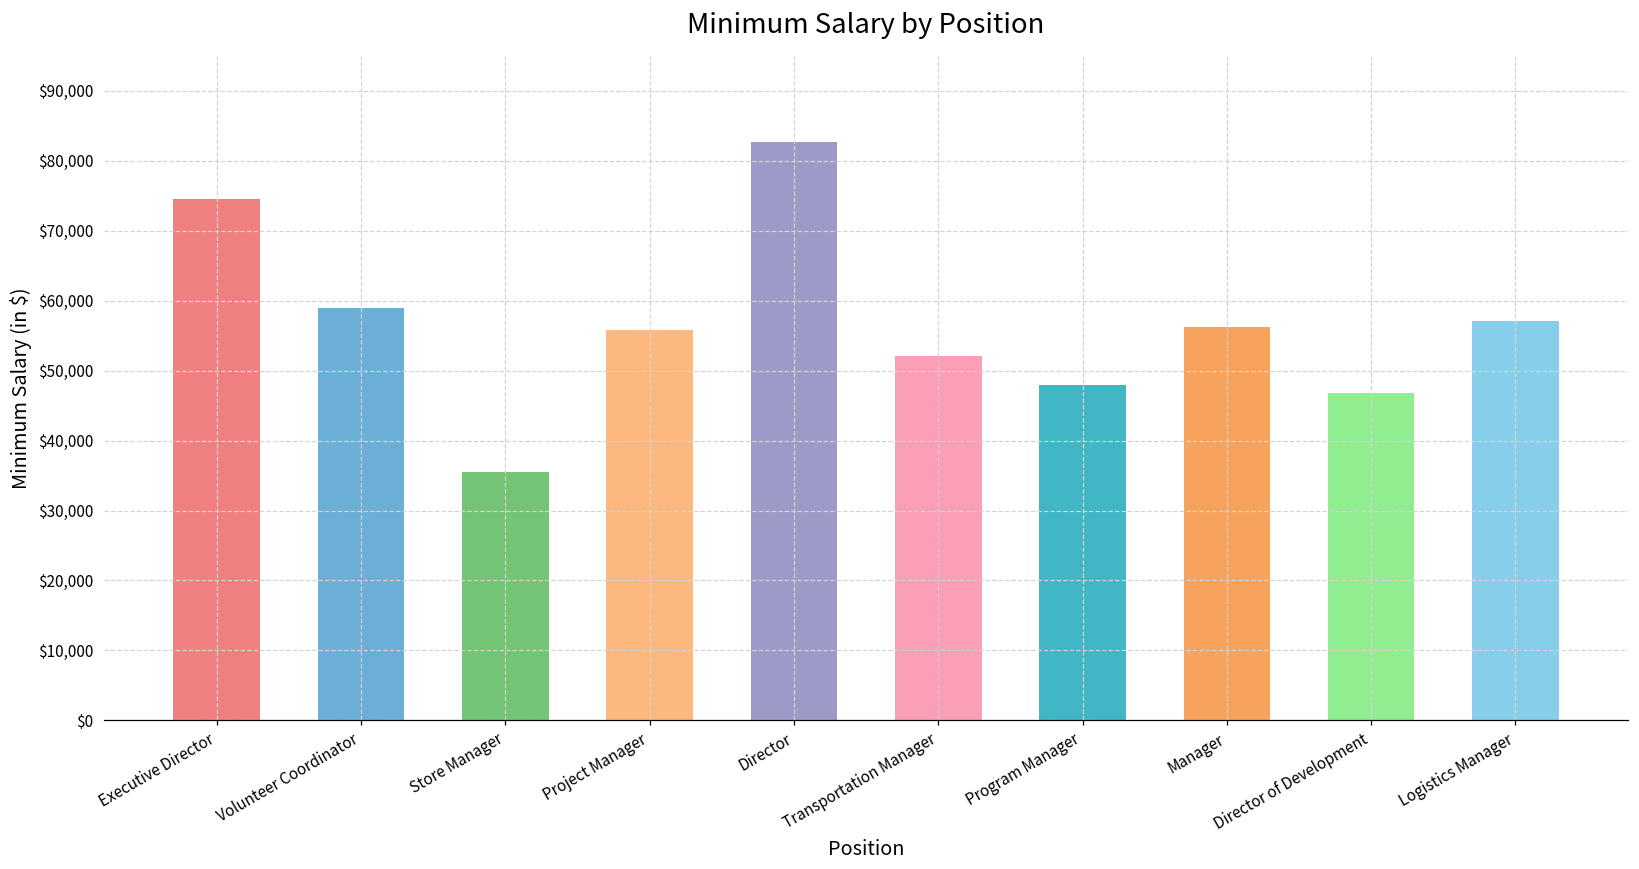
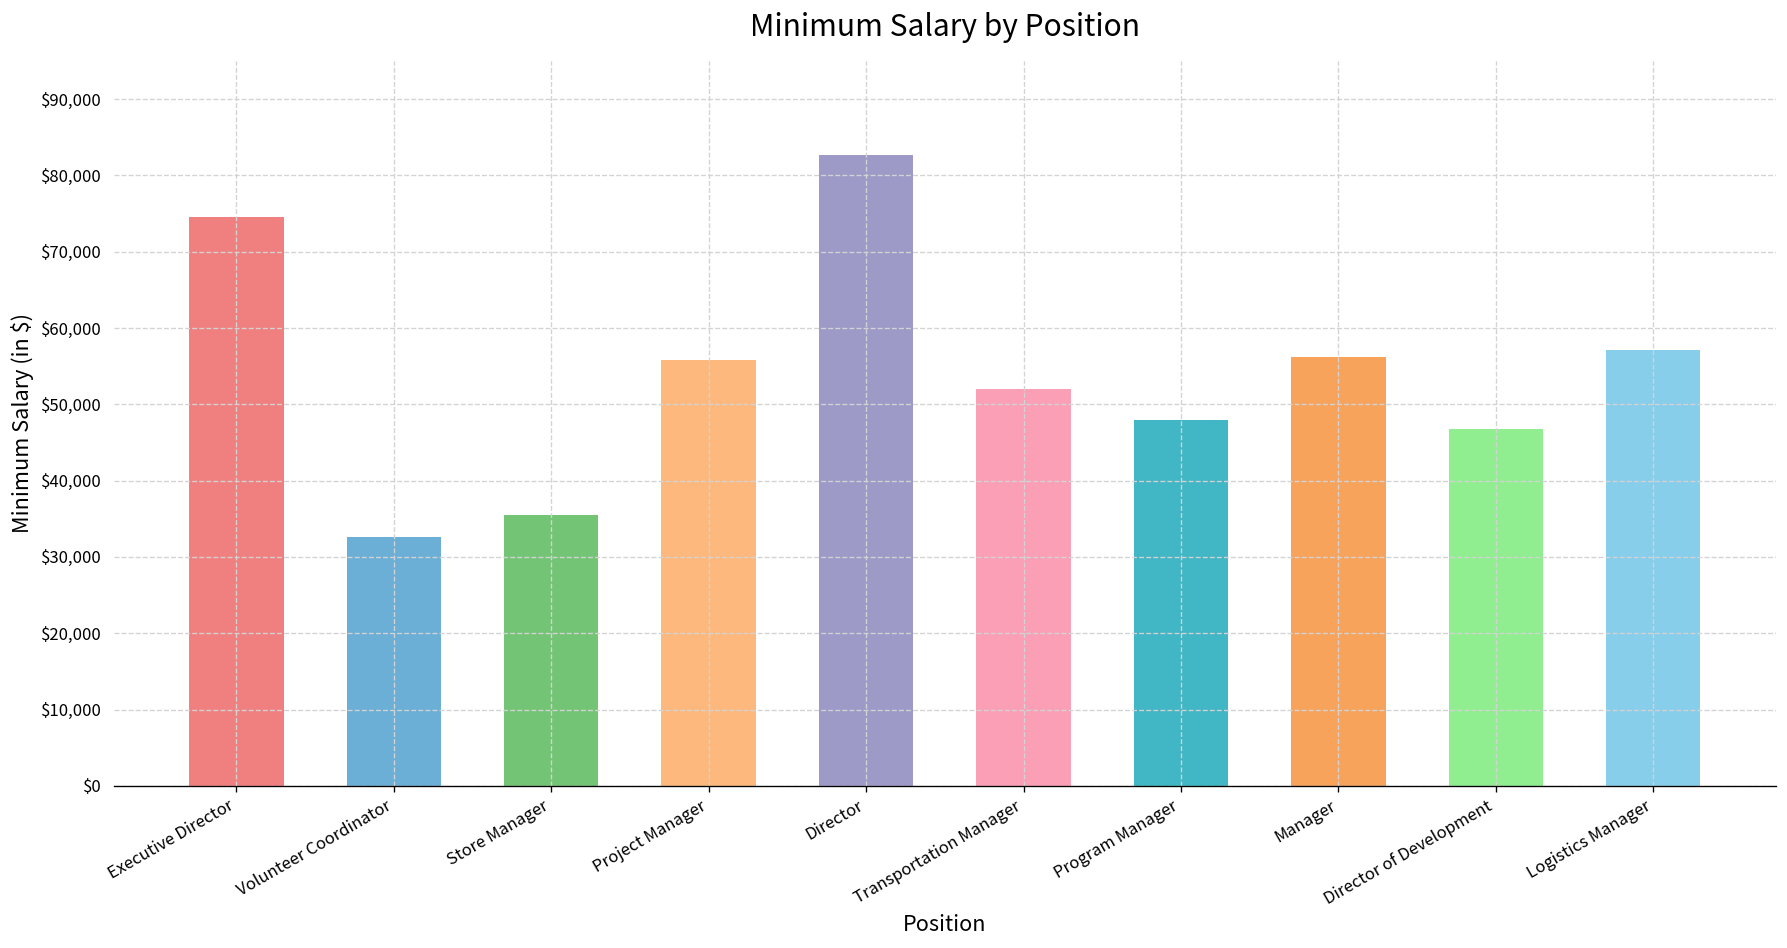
  {
    "Executive Director": "$75,000",
-   "Volunteer Coordinator": "$59,000",
+   "Volunteer Coordinator": "$33,000",
    "Store Manager": "$36,000",
    "Project Manager": "$56,000",
    "Director": "$83,000",
    "Transportation Manager": "$52,000",
    "Program Manager": "$48,000",
    "Manager": "$56,000",
    "Director of Development": "$47,000",
    "Logistics Manager": "$57,000"
  }
